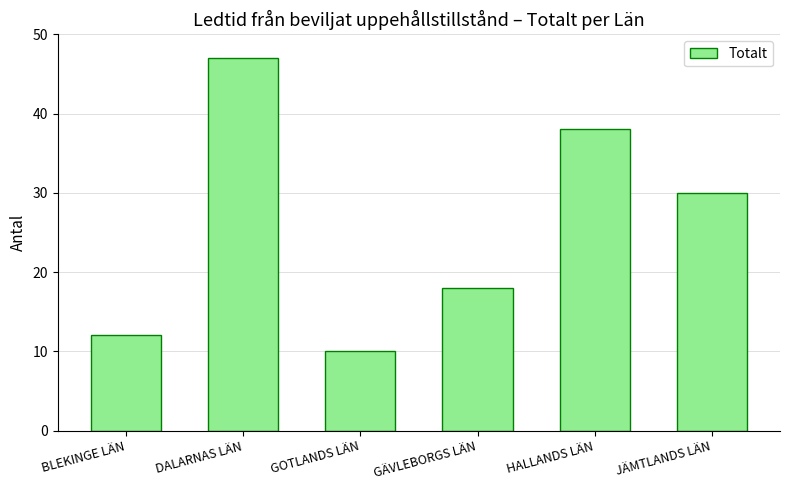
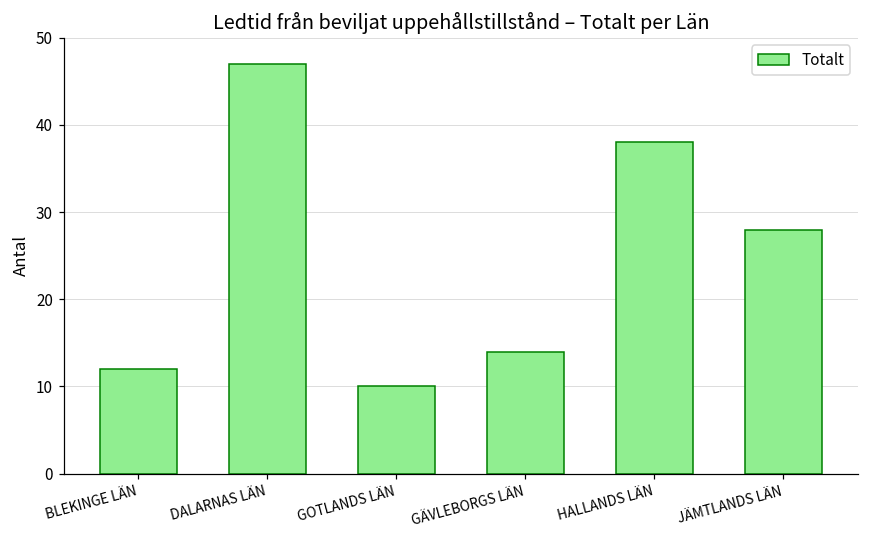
  {
    "BLEKINGE LÄN": 12,
    "DALARNAS LÄN": 47,
    "GOTLANDS LÄN": 10,
-   "GÄVLEBORGS LÄN": 18,
+   "GÄVLEBORGS LÄN": 14,
    "HALLANDS LÄN": 38,
-   "JÄMTLANDS LÄN": 30
+   "JÄMTLANDS LÄN": 28
  }
